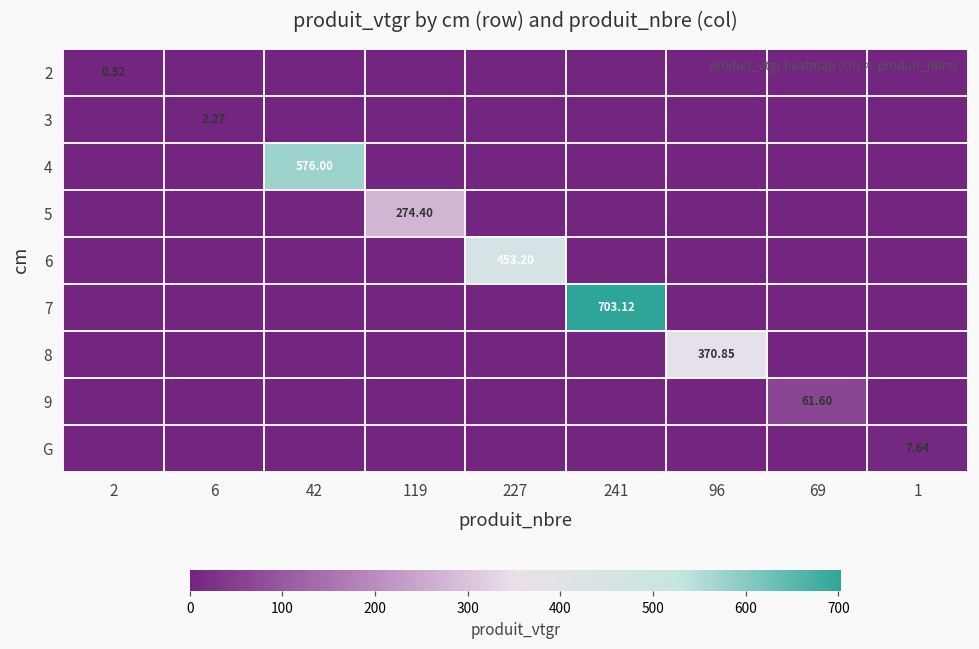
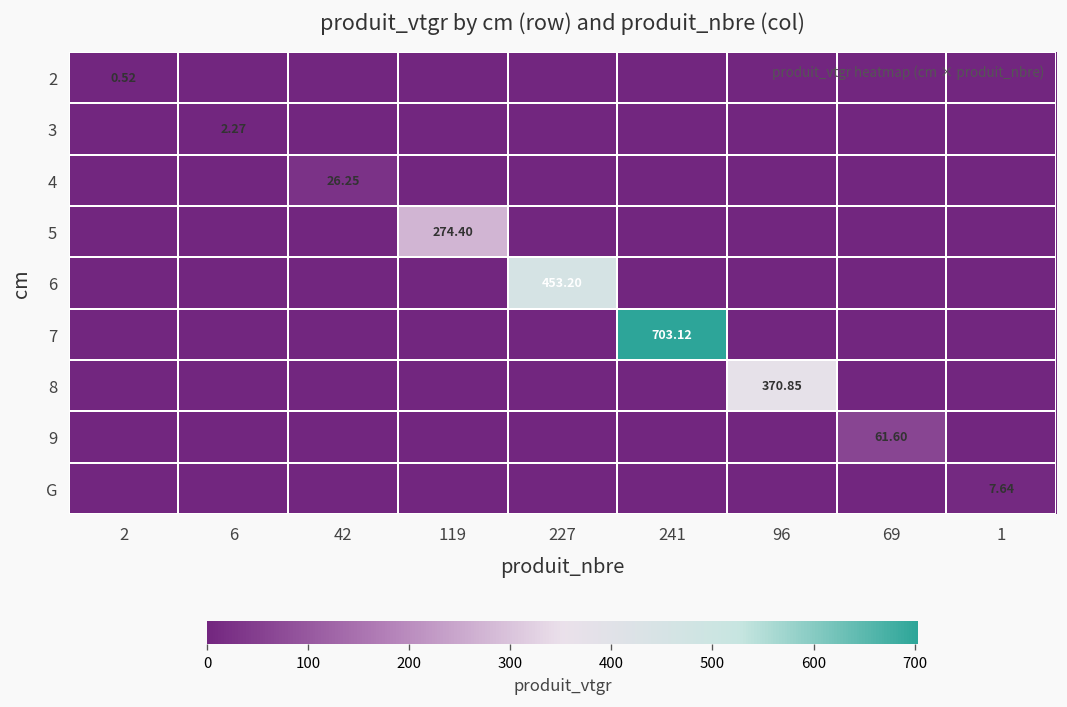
  {
    "2": {
      "2": 0.52
    },
    "3": {
      "6": 2.27
    },
    "4": {
-     "42": 576.00
+     "42": 26.25
    },
    "5": {
      "119": 274.40
    },
    "7": {
      "241": 703.12
    },
    "8": {
      "96": 370.85
    },
    "9": {
      "69": 61.60
    },
    "G": {
      "1": 7.64
    }
  }
